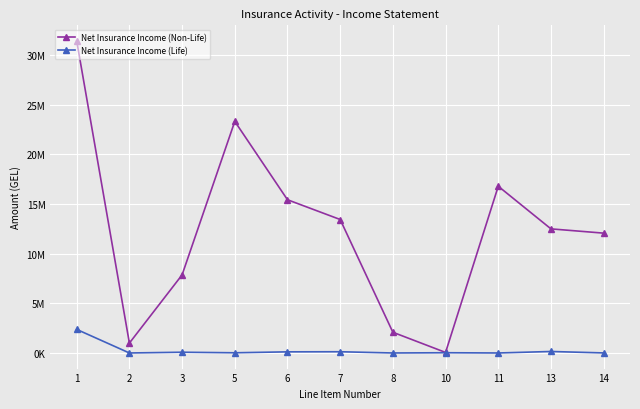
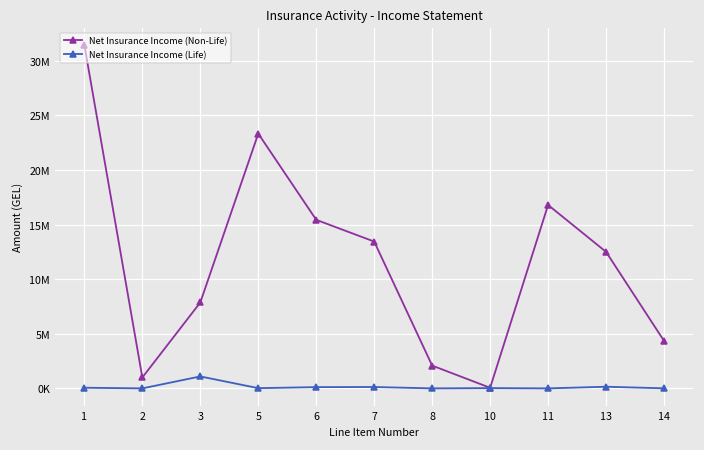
  {
    "Net Insurance Income (Non-Life)": {
      "2": 1000000,
      "3": 8000000,
      "5": 23000000,
      "6": 15000000,
      "7": 13000000,
      "8": 2000000,
      "11": 17000000,
      "13": 13000000,
-     "14": 12000000
+     "14": 4000000
    },
    "Net Insurance Income (Life)": {
-     "1": 2000000,
+     "1": 0,
      "2": 0,
-     "3": 0,
+     "3": 1000000,
      "5": 0,
      "6": 0,
      "7": 0,
      "8": 0,
      "11": 0,
      "13": 0,
      "14": 0
    }
  }
